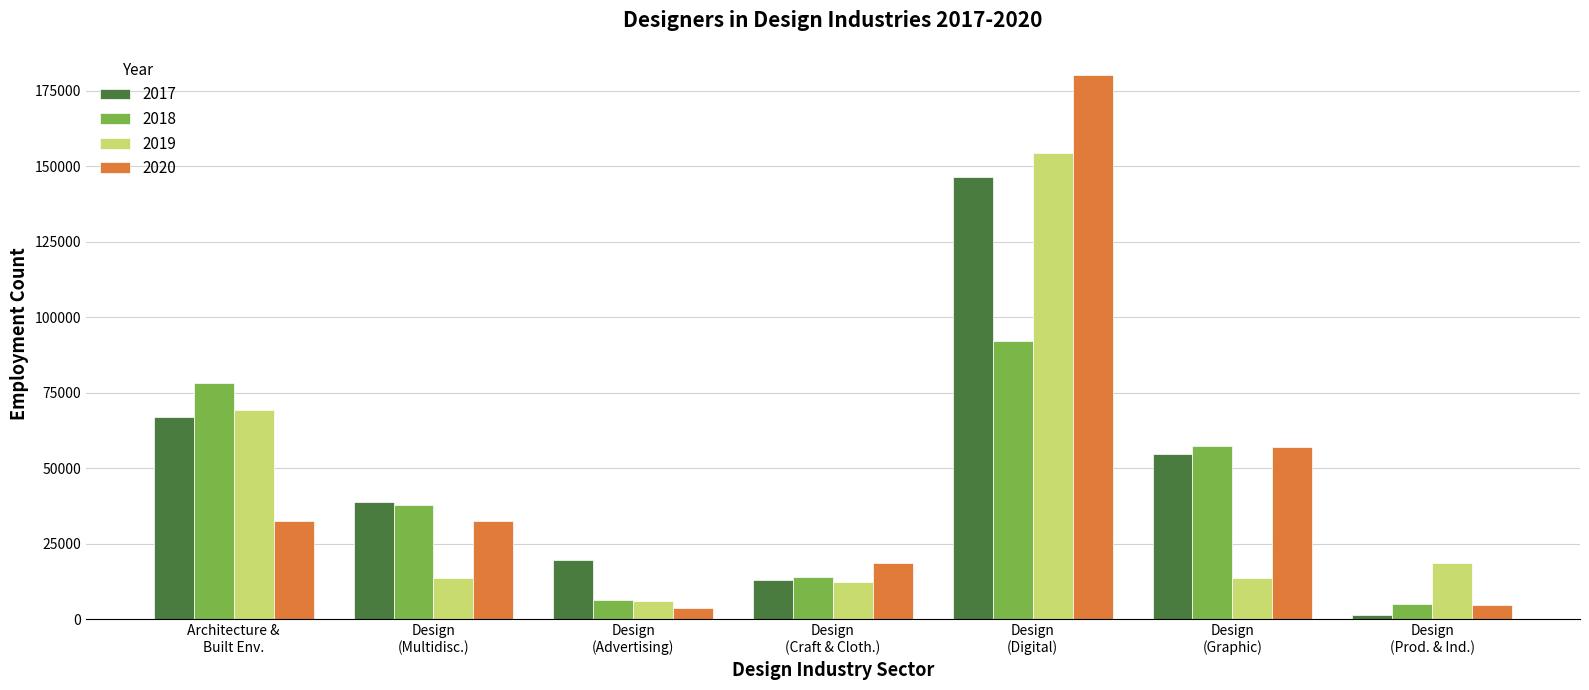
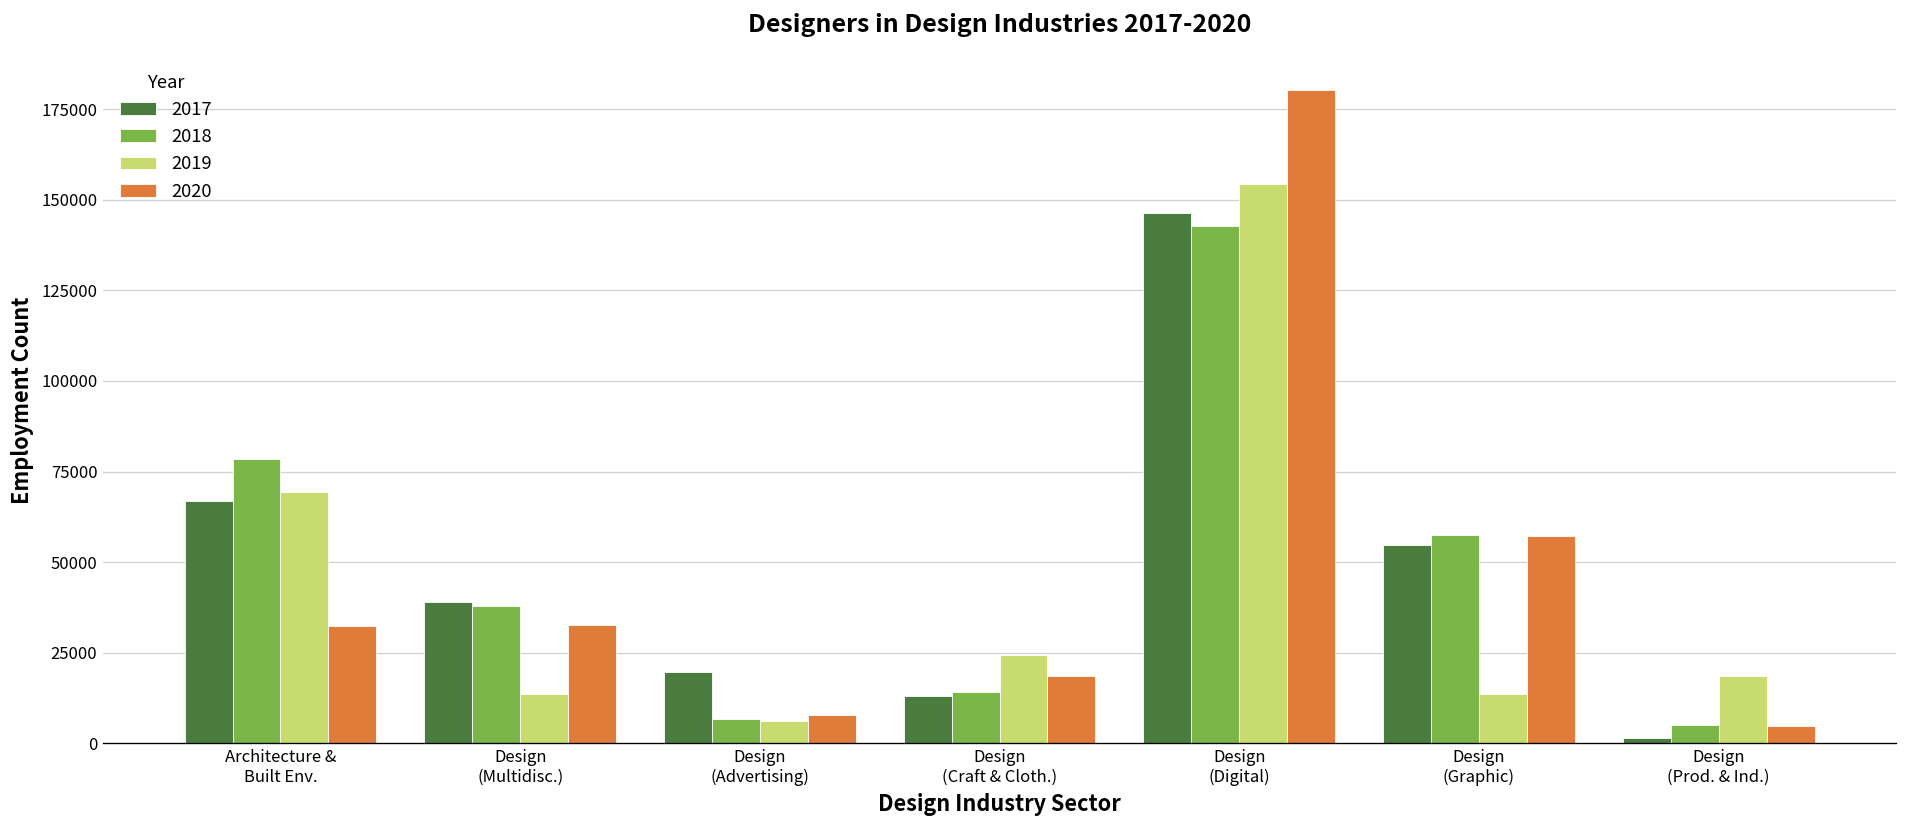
  {
    "2017": {
      "Architecture & Built Env.": 67000,
      "Design (Multidisc.)": 39000,
      "Design (Advertising)": 20000,
      "Design (Craft & Cloth.)": 13000,
      "Design (Digital)": 146000,
      "Design (Graphic)": 55000,
      "Design (Prod. & Ind.)": 1000
    },
    "2018": {
      "Architecture & Built Env.": 78000,
      "Design (Multidisc.)": 38000,
      "Design (Advertising)": 7000,
      "Design (Craft & Cloth.)": 14000,
-     "Design (Digital)": 92000,
+     "Design (Digital)": 143000,
      "Design (Graphic)": 58000,
      "Design (Prod. & Ind.)": 5000
    },
    "2019": {
      "Architecture & Built Env.": 69000,
      "Design (Multidisc.)": 14000,
      "Design (Advertising)": 6000,
-     "Design (Craft & Cloth.)": 12000,
+     "Design (Craft & Cloth.)": 24000,
      "Design (Digital)": 154000,
      "Design (Graphic)": 14000,
      "Design (Prod. & Ind.)": 19000
    },
    "2020": {
      "Architecture & Built Env.": 32000,
      "Design (Multidisc.)": 33000,
-     "Design (Advertising)": 4000,
+     "Design (Advertising)": 8000,
      "Design (Craft & Cloth.)": 19000,
      "Design (Digital)": 180000,
      "Design (Graphic)": 57000,
      "Design (Prod. & Ind.)": 5000
    }
  }
